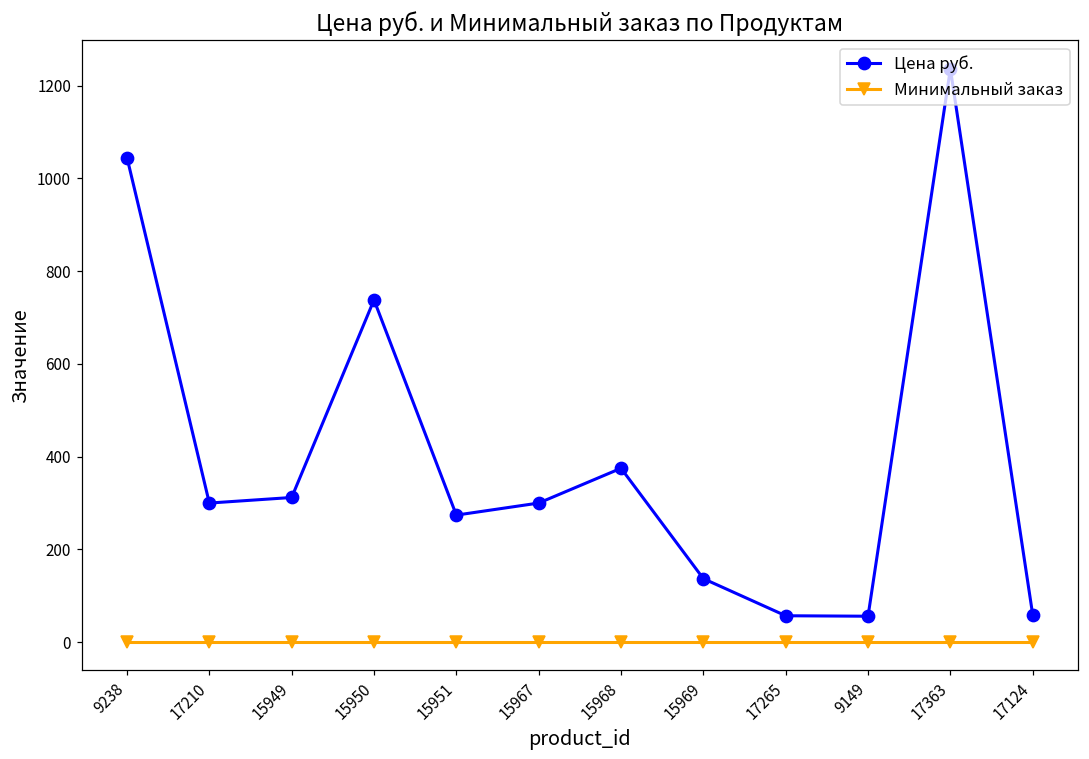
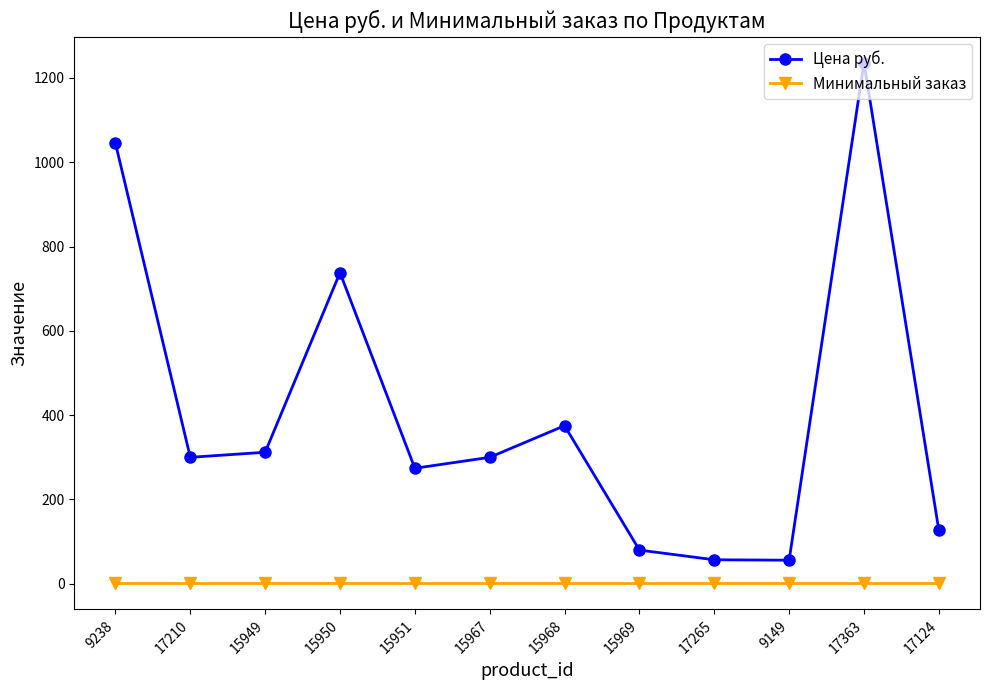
  {
    "Цена руб.": {
      "9238": 1050,
      "17210": 300,
      "15949": 310,
      "15950": 740,
      "15951": 270,
      "15967": 300,
      "15968": 380,
-     "15969": 140,
+     "15969": 80,
      "17265": 60,
      "9149": 60,
-     "17124": 60
+     "17124": 130
    },
    "Минимальный заказ": {
      "9238": 0,
      "17210": 0,
      "15949": 0,
      "15950": 0,
      "15951": 0,
      "15967": 0,
      "15968": 0,
      "15969": 0,
      "17265": 0,
      "9149": 0,
      "17363": 0,
      "17124": 0
    }
  }
